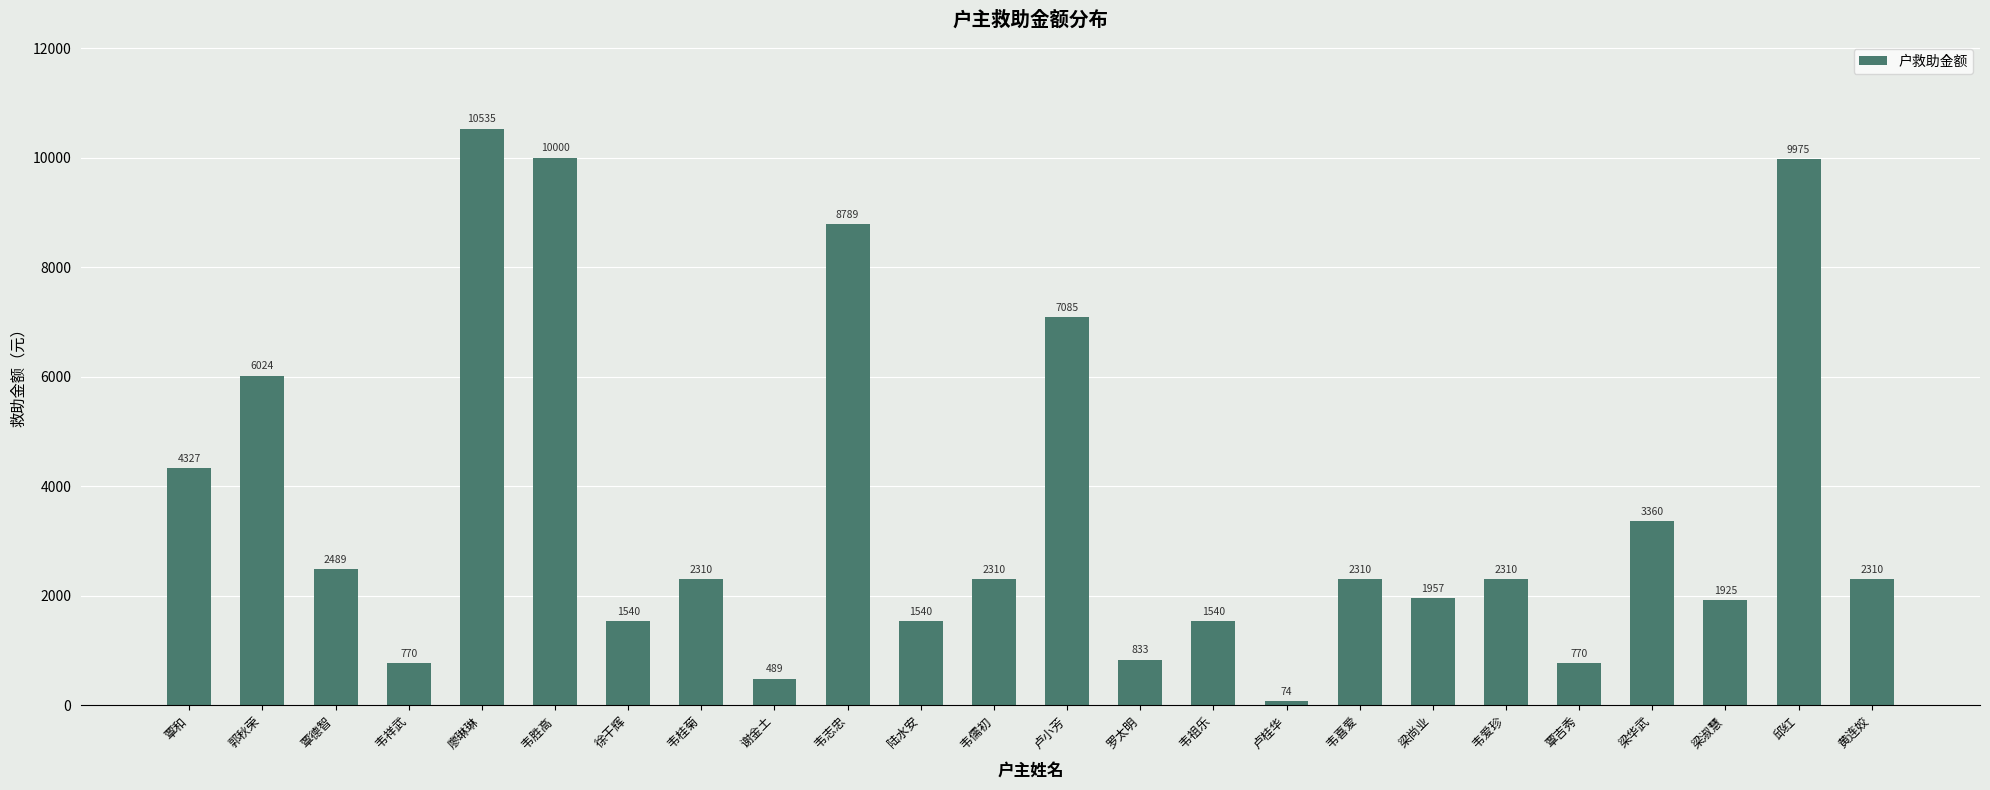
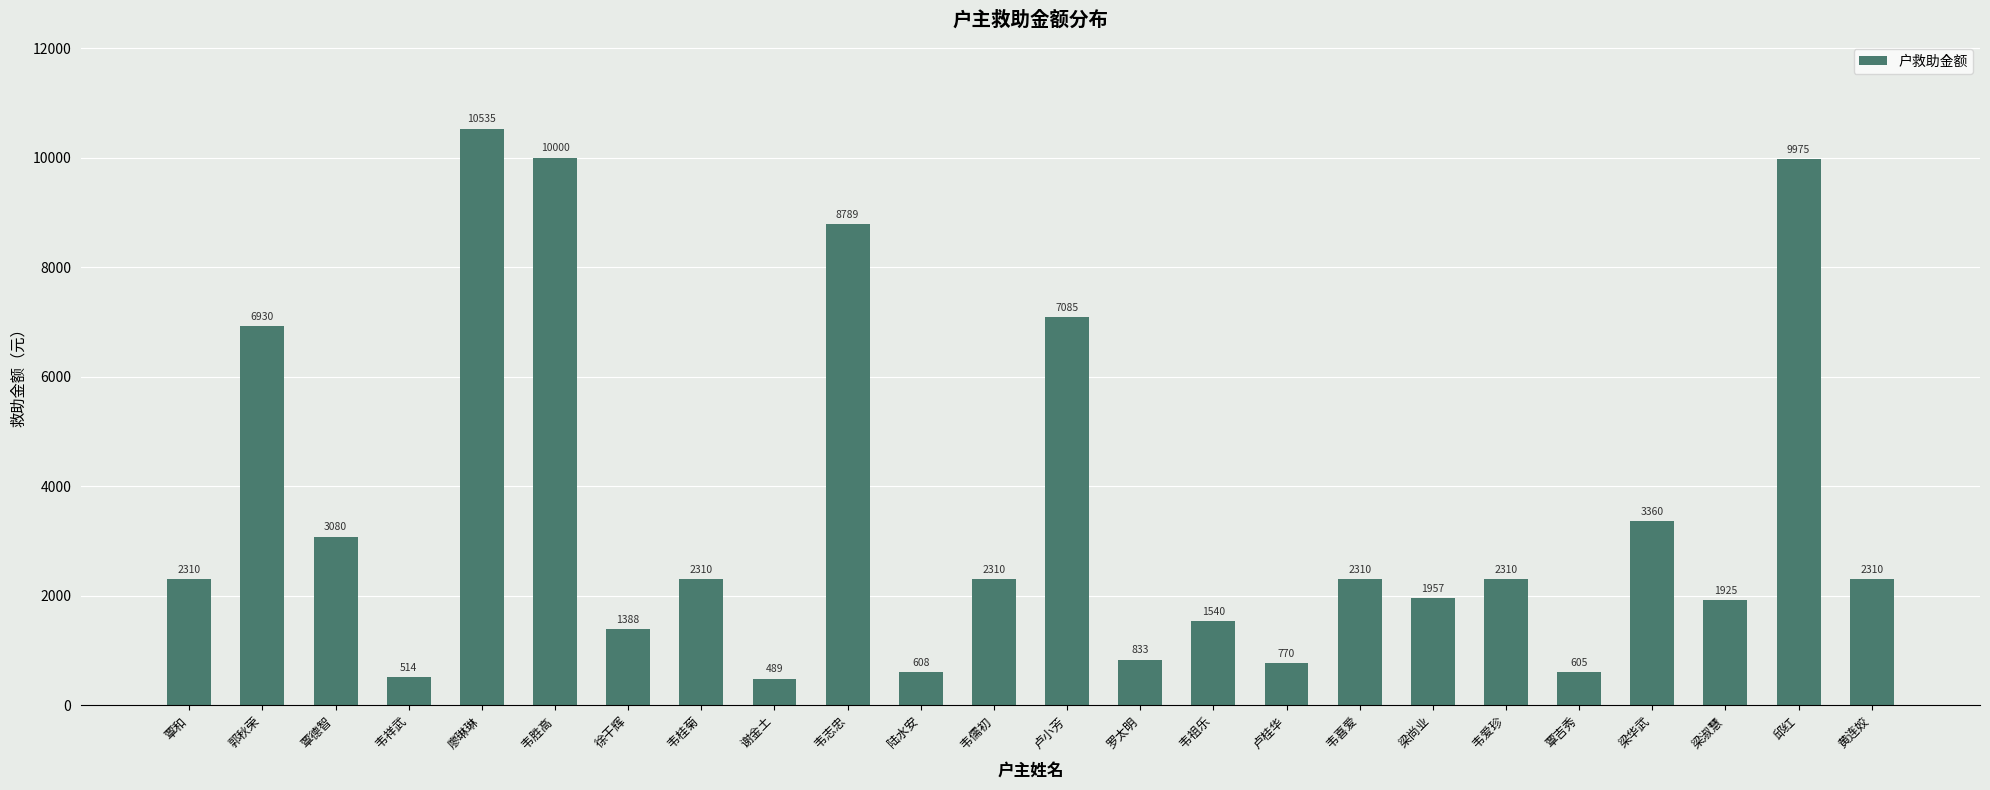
  {
-   "覃和": 4327,
-   "郭秋荣": 6024,
-   "覃德智": 2489,
-   "韦祥武": 770,
+   "覃和": 2310,
+   "郭秋荣": 6930,
+   "覃德智": 3080,
+   "韦祥武": 514,
    "廖琳琳": 10535,
    "韦胜高": 10000,
-   "徐干辉": 1540,
+   "徐干辉": 1388,
    "韦桂菊": 2310,
    "谢金土": 489,
    "韦志忠": 8789,
-   "陆水安": 1540,
+   "陆水安": 608,
    "韦儒初": 2310,
    "卢小芳": 7085,
    "罗太明": 833,
    "韦祖乐": 1540,
-   "卢桂华": 74,
+   "卢桂华": 770,
    "韦喜爱": 2310,
    "梁尚业": 1957,
    "韦爱珍": 2310,
-   "覃吉秀": 770,
+   "覃吉秀": 605,
    "梁华武": 3360,
    "梁淑慧": 1925,
    "邱红": 9975,
    "黄连姣": 2310
  }
